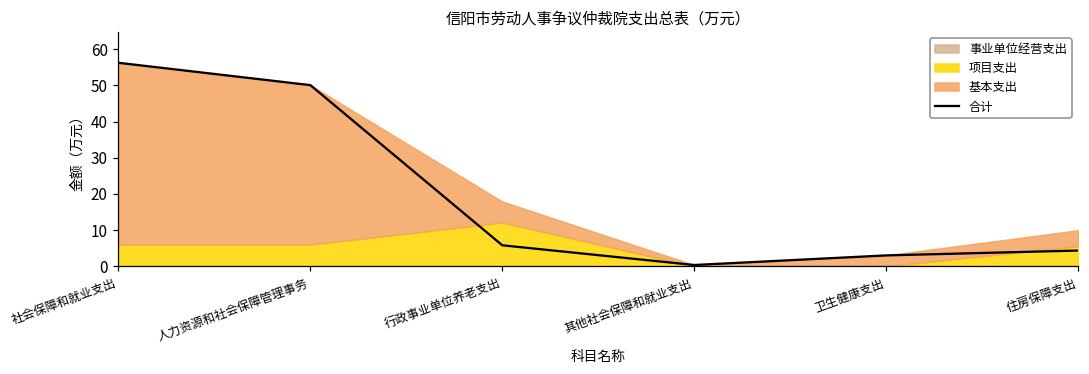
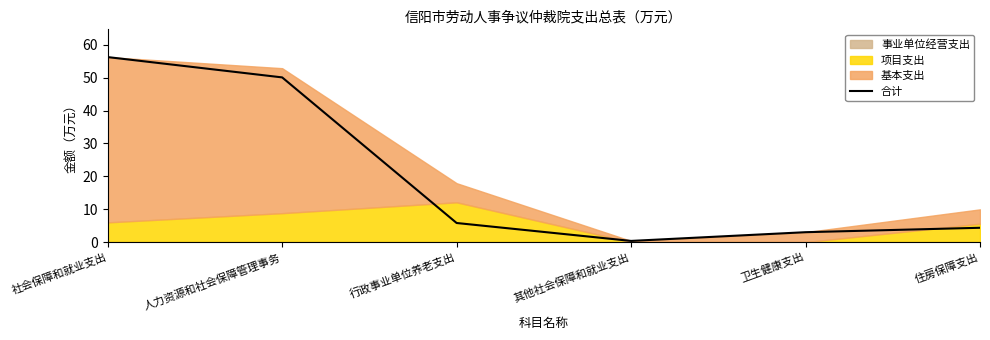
  {
    "合计": {
      "行政事业单位养老支出": 6,
      "住房保障支出": 4
    },
    "项目支出": {
      "社会保障和就业支出": 6,
-     "人力资源和社会保障管理事务": 6,
+     "人力资源和社会保障管理事务": 9,
      "行政事业单位养老支出": 12,
      "住房保障支出": 6
    }
  }
